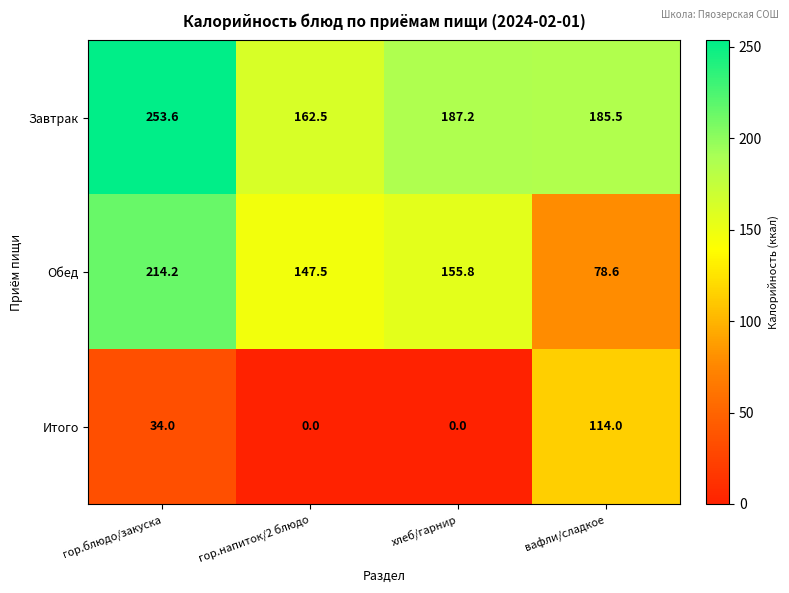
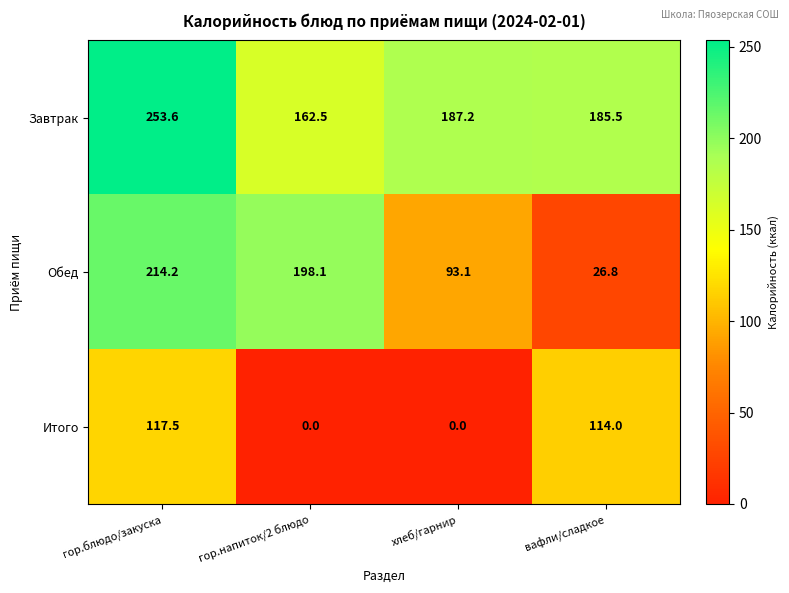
  {
    "Завтрак": {
      "гор.блюдо/закуска": 253.6,
      "гор.напиток/2 блюдо": 162.5,
      "хлеб/гарнир": 187.2,
      "вафли/сладкое": 185.5
    },
    "Обед": {
      "гор.блюдо/закуска": 214.2,
-     "гор.напиток/2 блюдо": 147.5,
-     "хлеб/гарнир": 155.8,
-     "вафли/сладкое": 78.6
+     "гор.напиток/2 блюдо": 198.1,
+     "хлеб/гарнир": 93.1,
+     "вафли/сладкое": 26.8
    },
    "Итого": {
-     "гор.блюдо/закуска": 34.0,
+     "гор.блюдо/закуска": 117.5,
      "гор.напиток/2 блюдо": 0.0,
      "хлеб/гарнир": 0.0,
      "вафли/сладкое": 114.0
    }
  }
